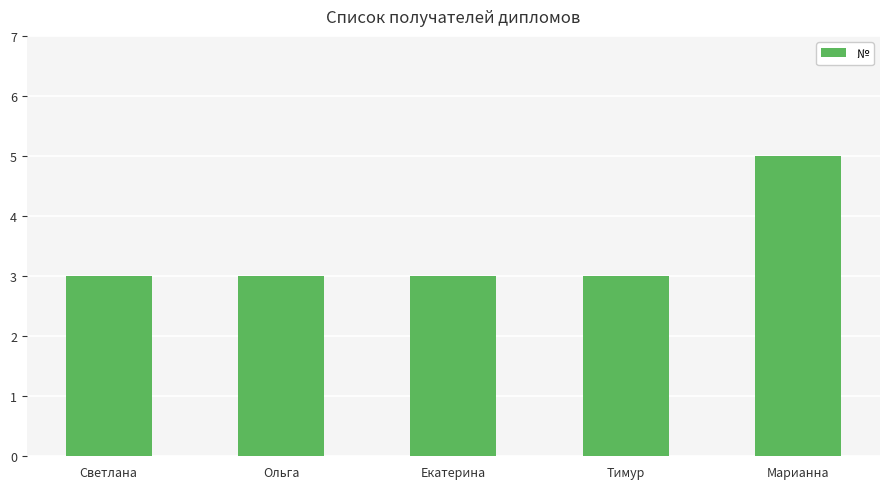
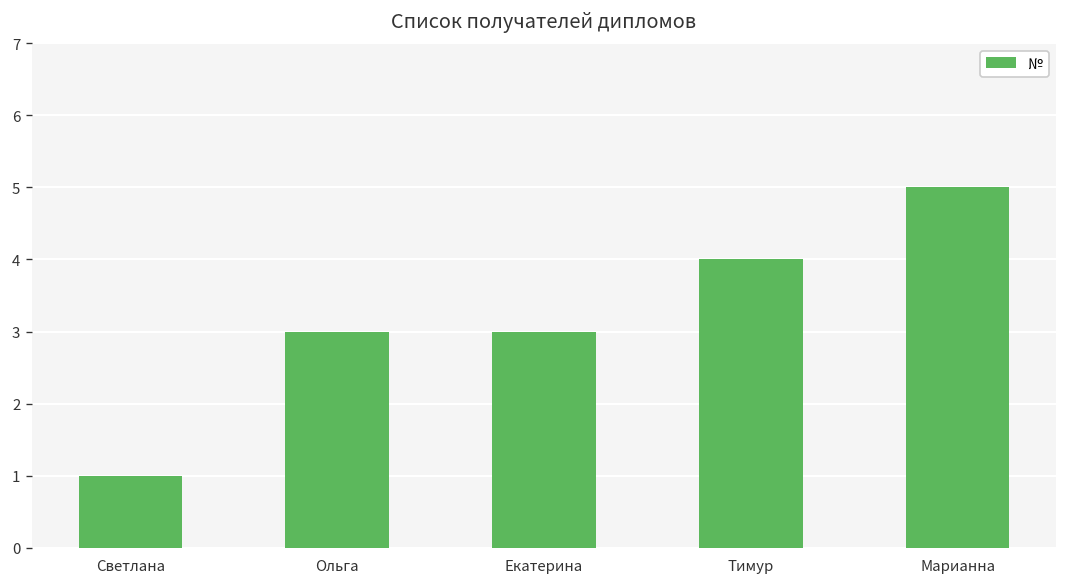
  {
-   "Светлана": 3,
+   "Светлана": 1,
    "Ольга": 3,
    "Екатерина": 3,
-   "Тимур": 3,
+   "Тимур": 4,
    "Марианна": 5
  }
